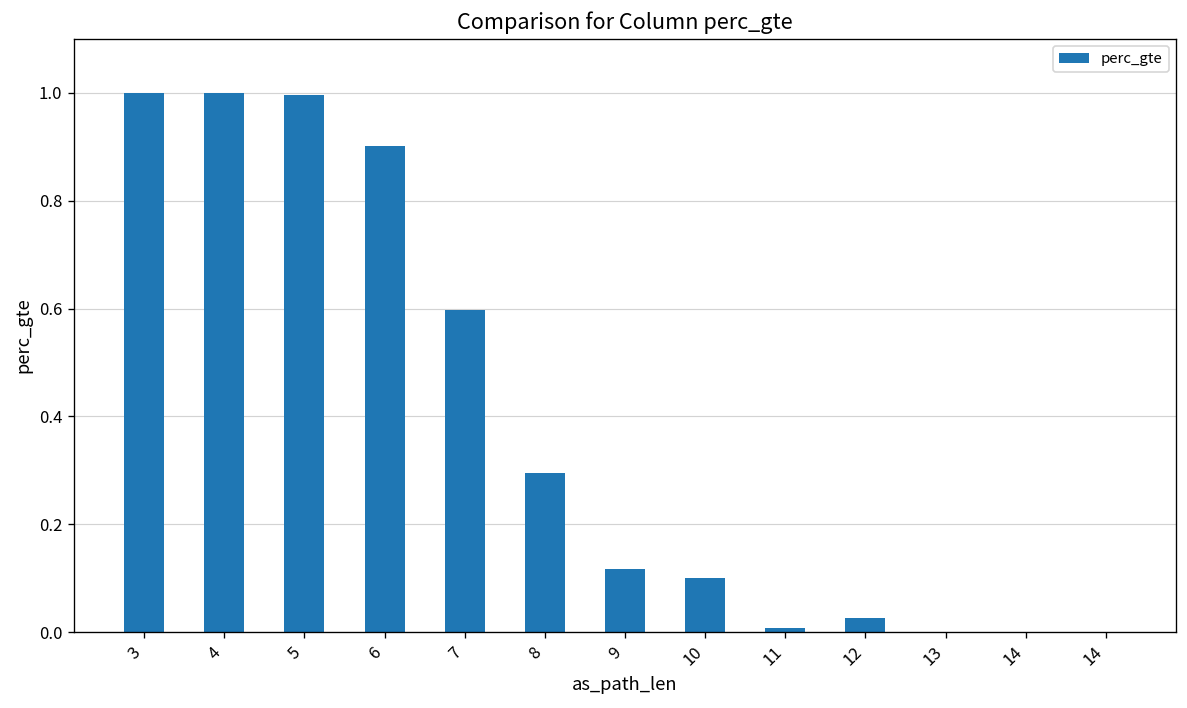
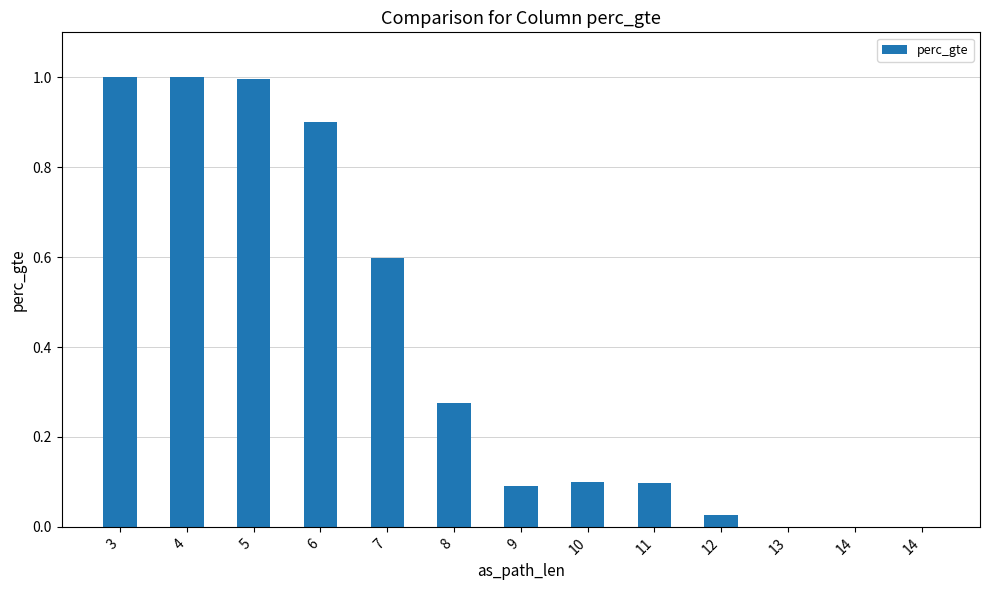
  {
    "3": 1.00,
    "4": 1.00,
    "5": 1.00,
    "6": 0.90,
    "7": 0.60,
-   "8": 0.29,
-   "9": 0.12,
+   "8": 0.28,
+   "9": 0.09,
    "10": 0.10,
-   "11": 0.01,
+   "11": 0.10,
    "12": 0.03
  }
